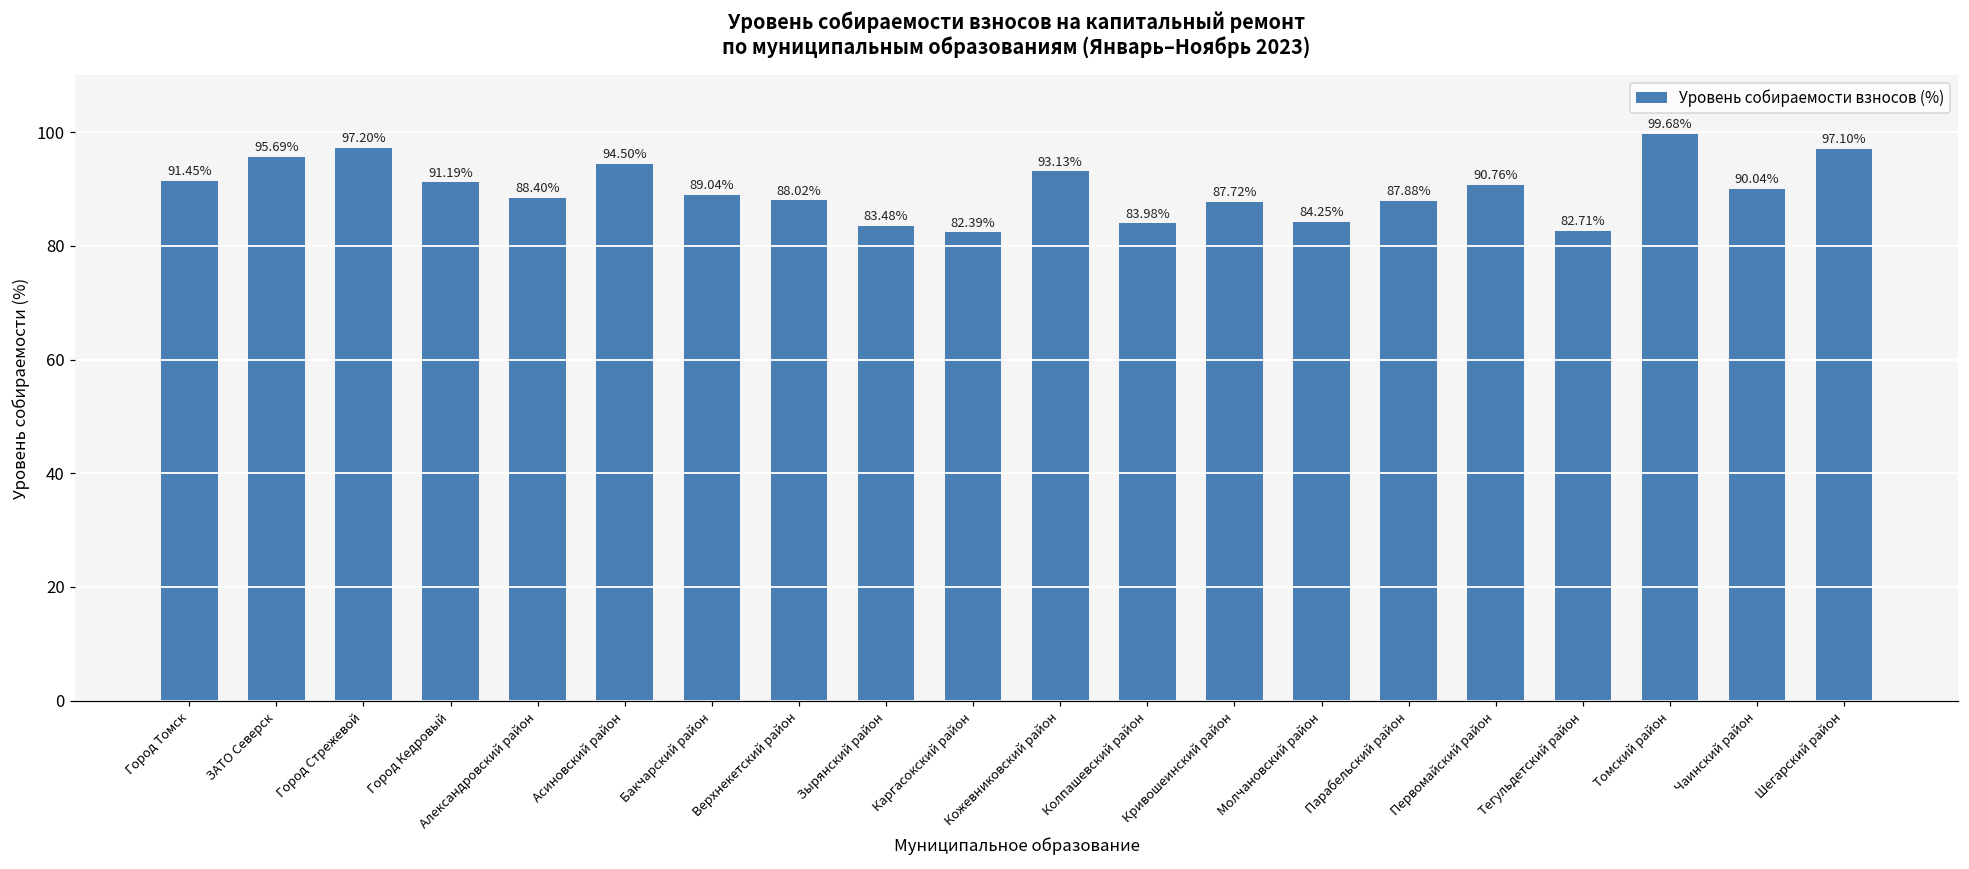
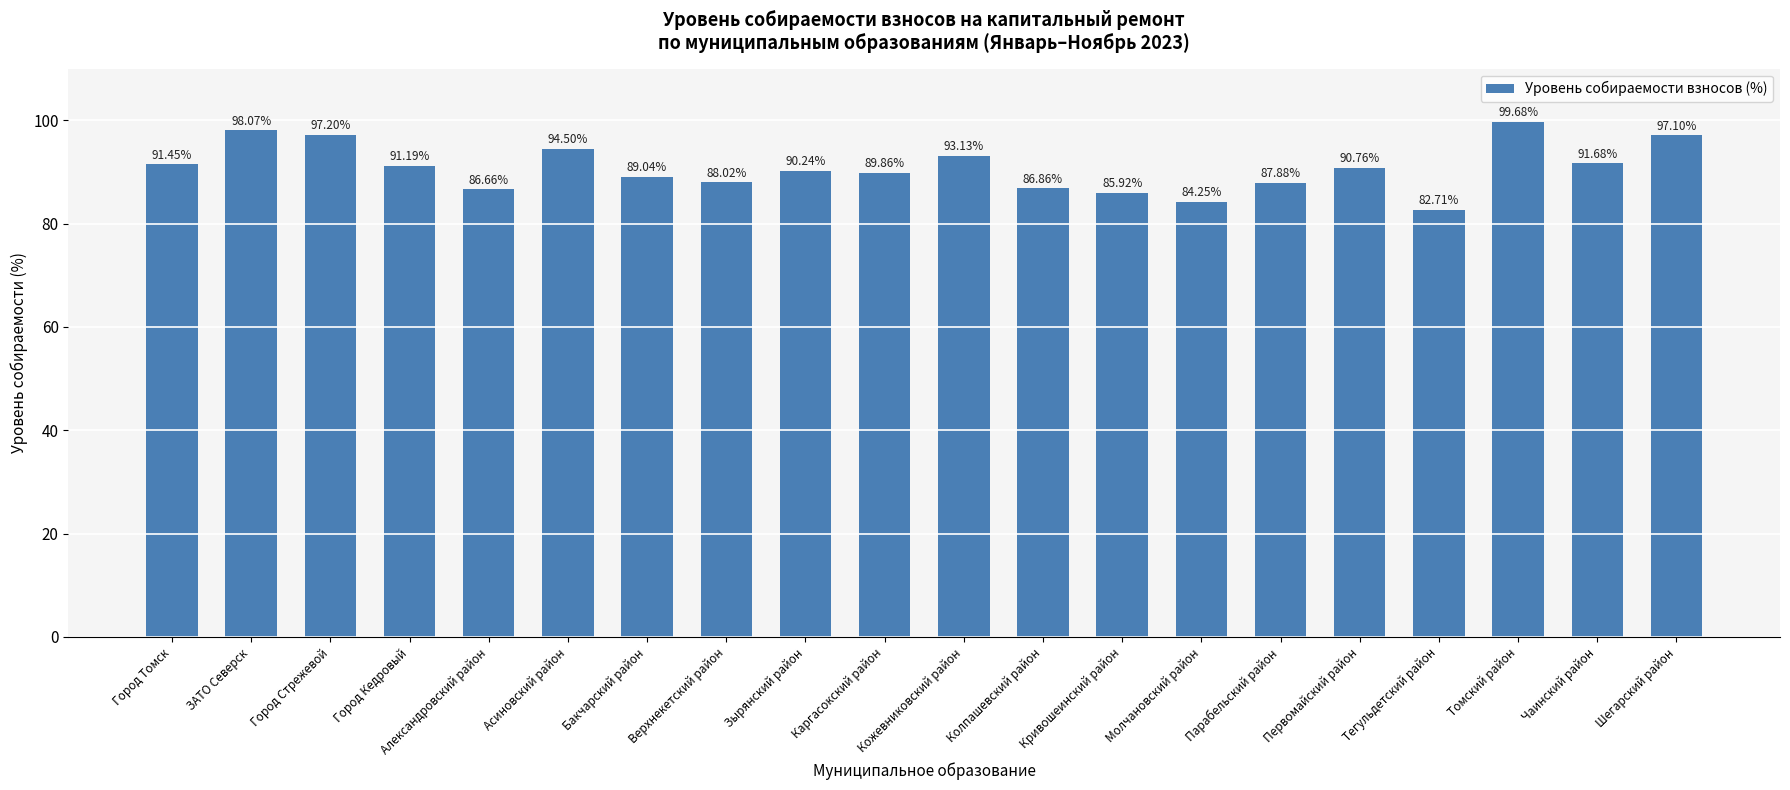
  {
    "Город Томск": "91.45%",
-   "ЗАТО Северск": "95.69%",
+   "ЗАТО Северск": "98.07%",
    "Город Стрежевой": "97.20%",
    "Город Кедровый": "91.19%",
-   "Александровский район": "88.40%",
+   "Александровский район": "86.66%",
    "Асиновский район": "94.50%",
    "Бакчарский район": "89.04%",
    "Верхнекетский район": "88.02%",
-   "Зырянский район": "83.48%",
-   "Каргасокский район": "82.39%",
+   "Зырянский район": "90.24%",
+   "Каргасокский район": "89.86%",
    "Кожевниковский район": "93.13%",
-   "Колпашевский район": "83.98%",
-   "Кривошеинский район": "87.72%",
+   "Колпашевский район": "86.86%",
+   "Кривошеинский район": "85.92%",
    "Молчановский район": "84.25%",
    "Парабельский район": "87.88%",
    "Первомайский район": "90.76%",
    "Тегульдетский район": "82.71%",
    "Томский район": "99.68%",
-   "Чаинский район": "90.04%",
+   "Чаинский район": "91.68%",
    "Шегарский район": "97.10%"
  }
